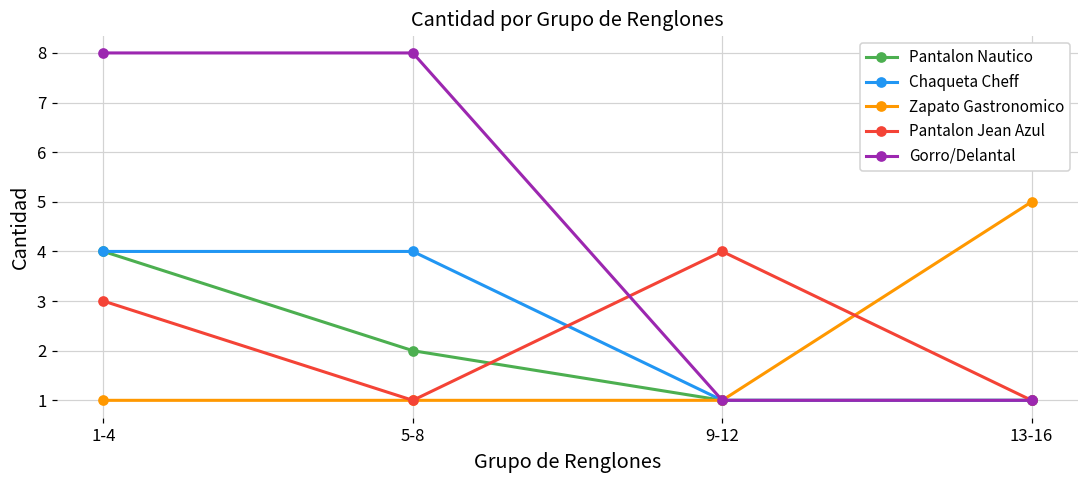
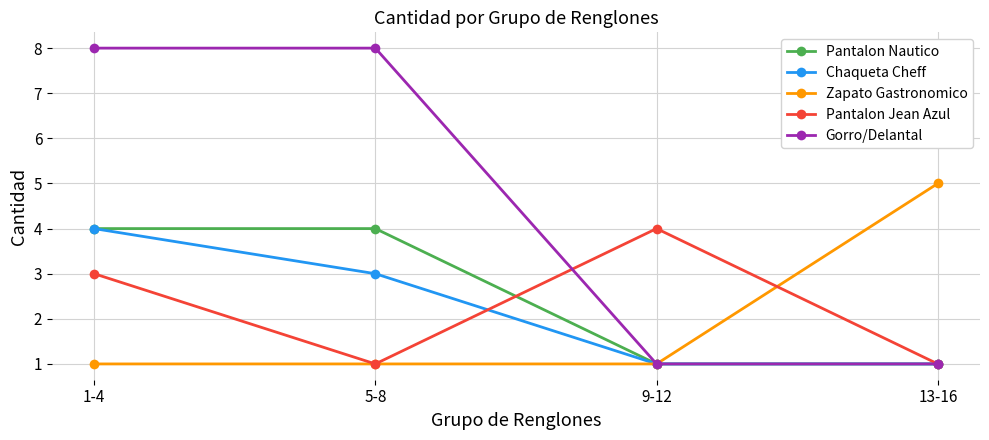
  {
    "Pantalon Nautico": {
-     "5-8": 2
+     "5-8": 4
    },
    "Chaqueta Cheff": {
-     "5-8": 4
+     "5-8": 3
    },
    "Zapato Gastronomico": {
      "1-4": 1,
      "13-16": 5
    },
    "Pantalon Jean Azul": {
      "1-4": 3,
      "9-12": 4
    },
    "Gorro/Delantal": {
      "1-4": 8,
      "5-8": 8
    }
  }
